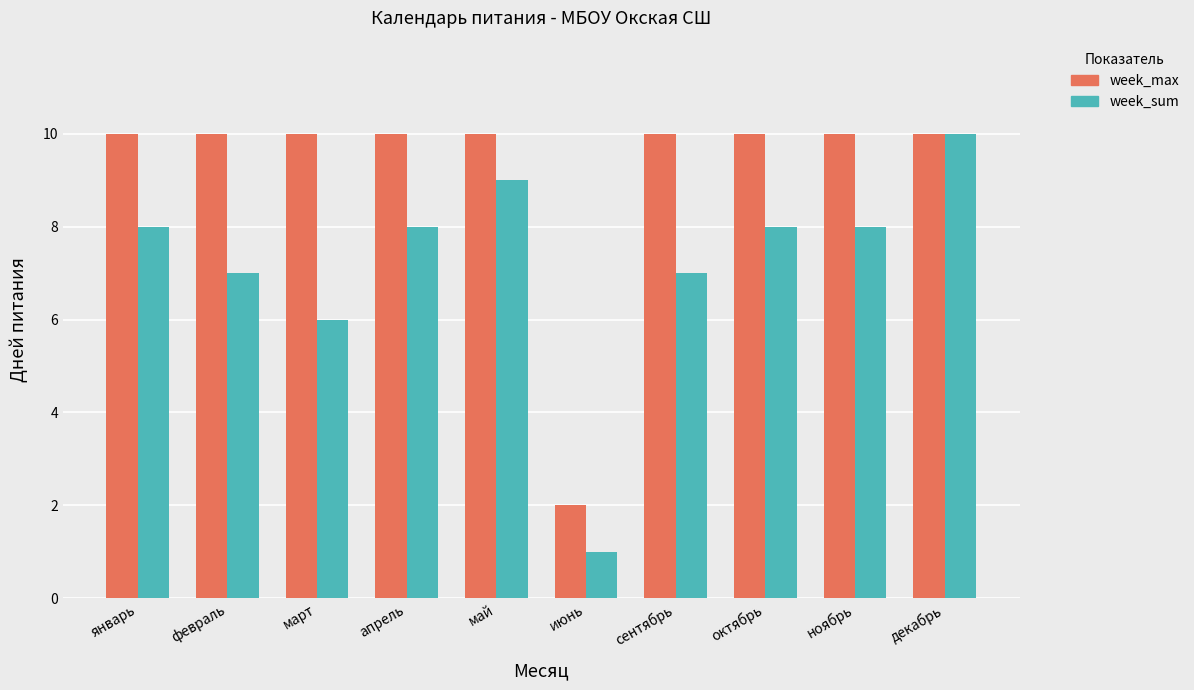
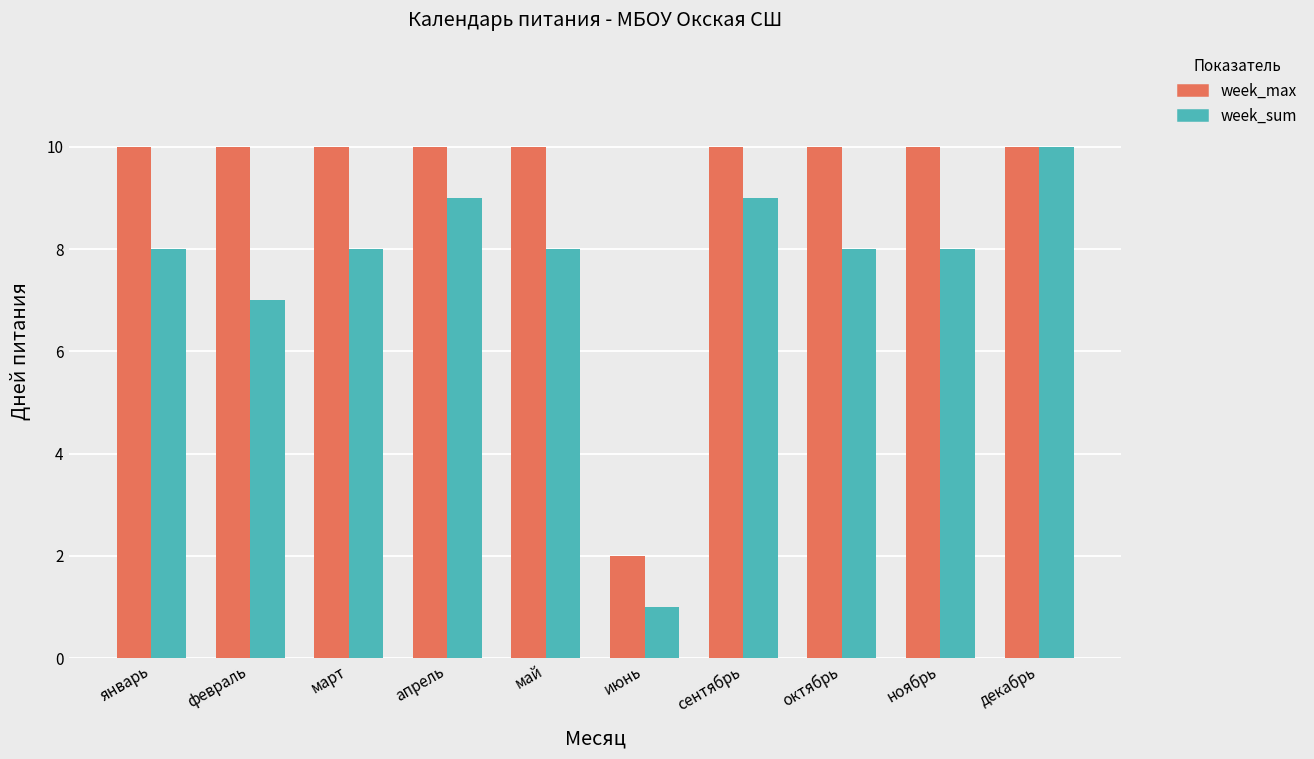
  {
    "week_max": {
      "январь": 10,
      "февраль": 10,
      "март": 10,
      "апрель": 10,
      "май": 10,
      "июнь": 2,
      "сентябрь": 10,
      "октябрь": 10,
      "ноябрь": 10,
      "декабрь": 10
    },
    "week_sum": {
      "январь": 8,
      "февраль": 7,
-     "март": 6,
-     "апрель": 8,
-     "май": 9,
+     "март": 8,
+     "апрель": 9,
+     "май": 8,
      "июнь": 1,
-     "сентябрь": 7,
+     "сентябрь": 9,
      "октябрь": 8,
      "ноябрь": 8,
      "декабрь": 10
    }
  }
